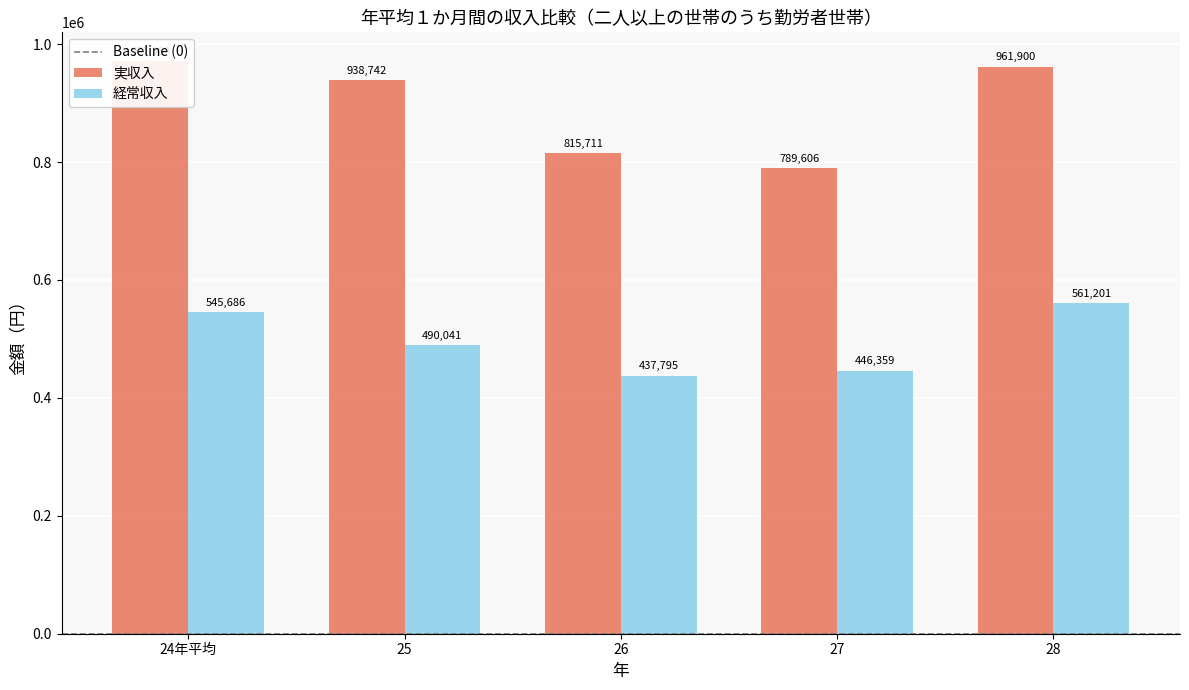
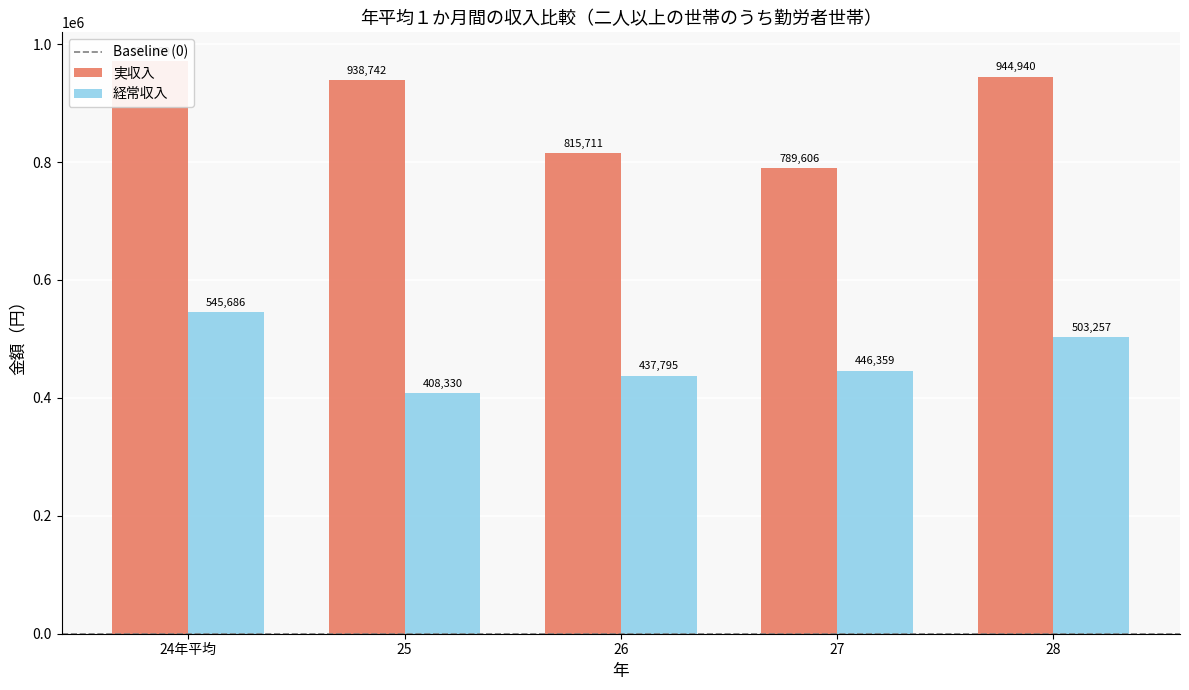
  {
    "実収入": {
      "25": "938,742",
      "26": "815,711",
      "27": "789,606",
-     "28": "961,900"
+     "28": "944,940"
    },
    "経常収入": {
      "24年平均": "545,686",
-     "25": "490,041",
+     "25": "408,330",
      "26": "437,795",
      "27": "446,359",
-     "28": "561,201"
+     "28": "503,257"
    }
  }
